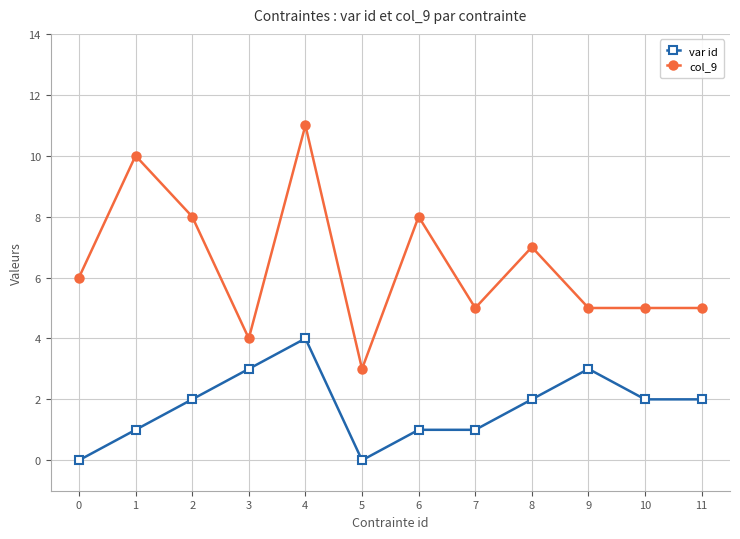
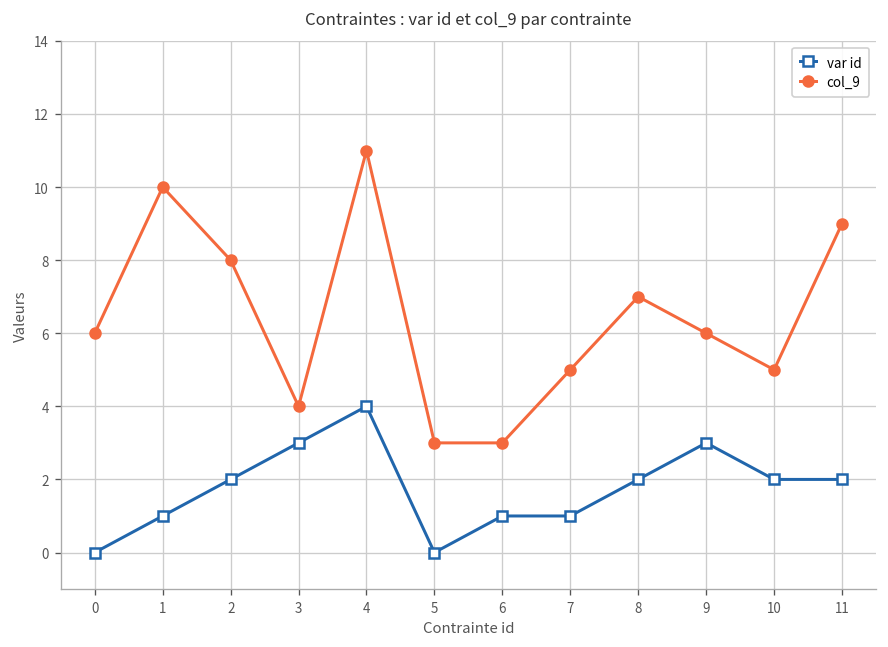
  {
    "var id": {
      "0": 0,
      "1": 1,
      "2": 2,
      "3": 3,
      "4": 4,
      "5": 0,
      "6": 1,
      "7": 1,
      "8": 2,
      "9": 3,
      "10": 2,
      "11": 2
    },
    "col_9": {
      "0": 6,
      "1": 10,
      "2": 8,
      "3": 4,
      "4": 11,
      "5": 3,
-     "6": 8,
+     "6": 3,
      "7": 5,
      "8": 7,
-     "9": 5,
+     "9": 6,
      "10": 5,
-     "11": 5
+     "11": 9
    }
  }
